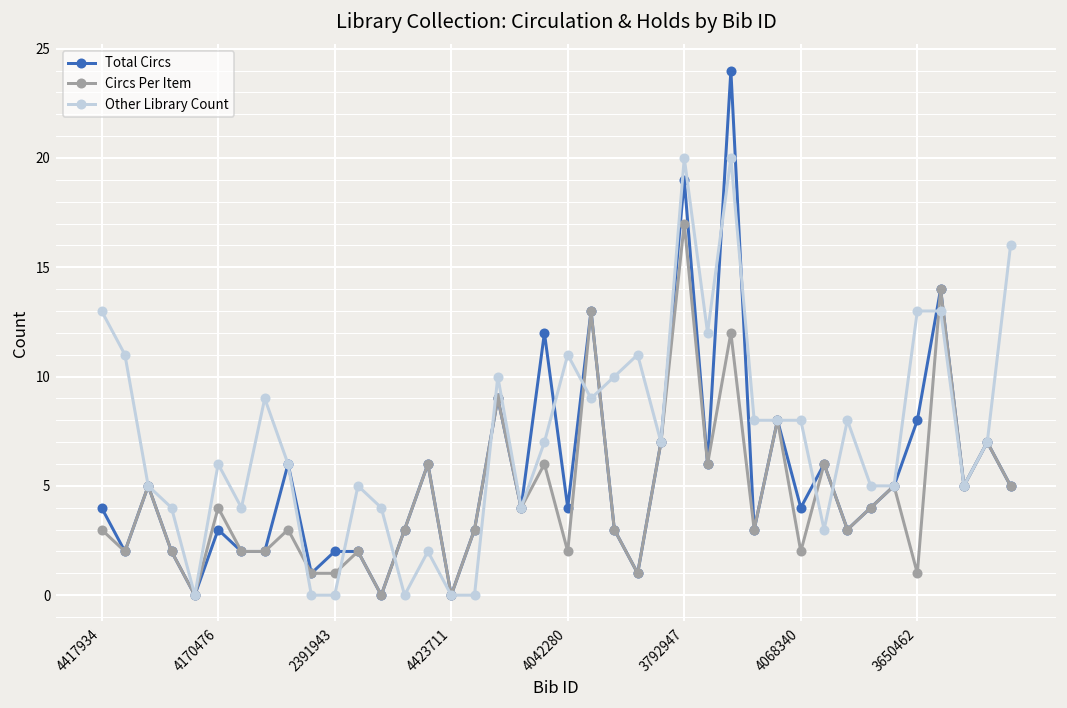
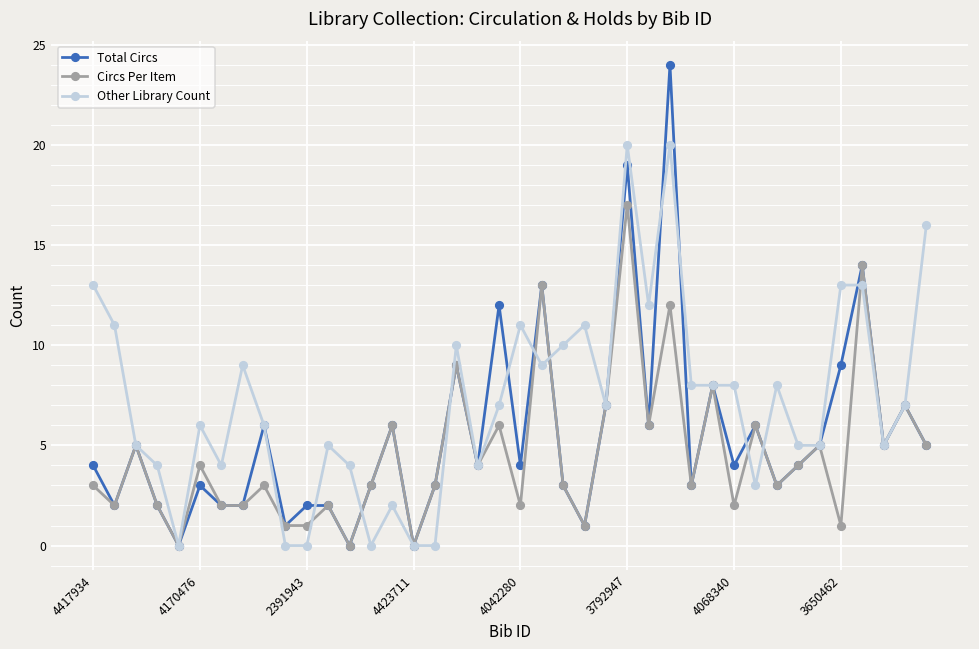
  {
    "Total Circs": {
      "4417934": 4,
      "4170476": 3,
      "2391943": 2,
      "4042280": 4,
      "3792947": 19,
      "4068340": 4,
-     "3650462": 8
+     "3650462": 9
    },
    "Circs Per Item": {
      "4417934": 3,
      "4170476": 4,
      "2391943": 1,
      "4042280": 2,
      "3792947": 17,
      "4068340": 2,
      "3650462": 1
    },
    "Other Library Count": {
      "4417934": 13,
      "4170476": 6,
      "2391943": 0,
      "4042280": 11,
      "3792947": 20,
      "4068340": 8,
      "3650462": 13
    }
  }
